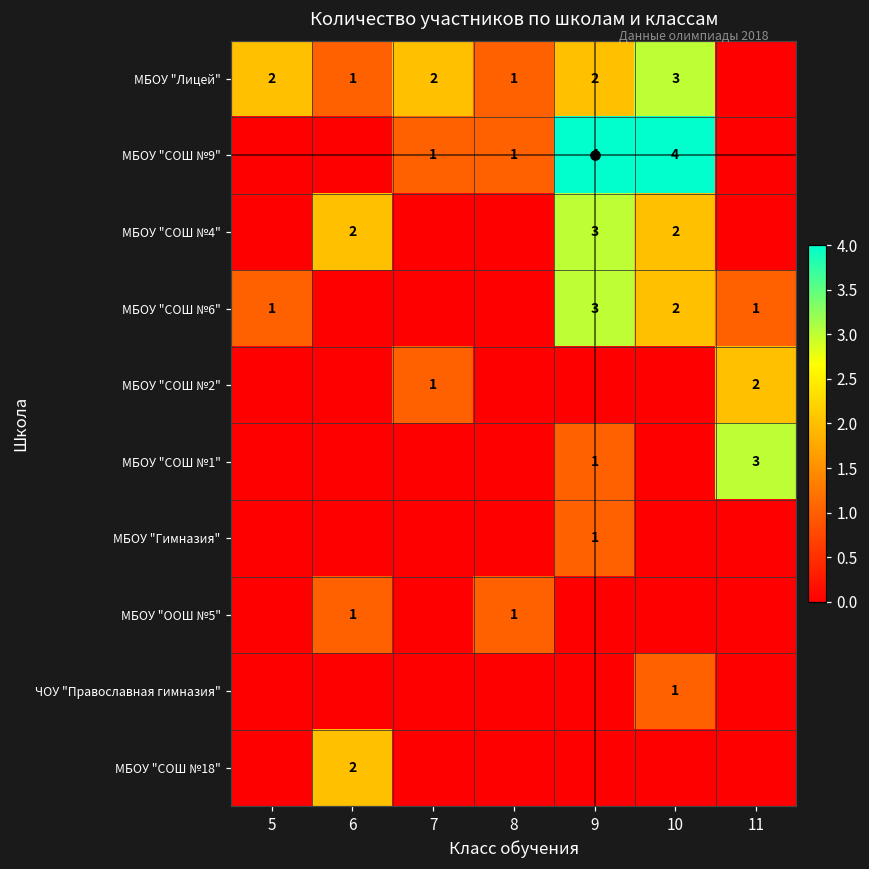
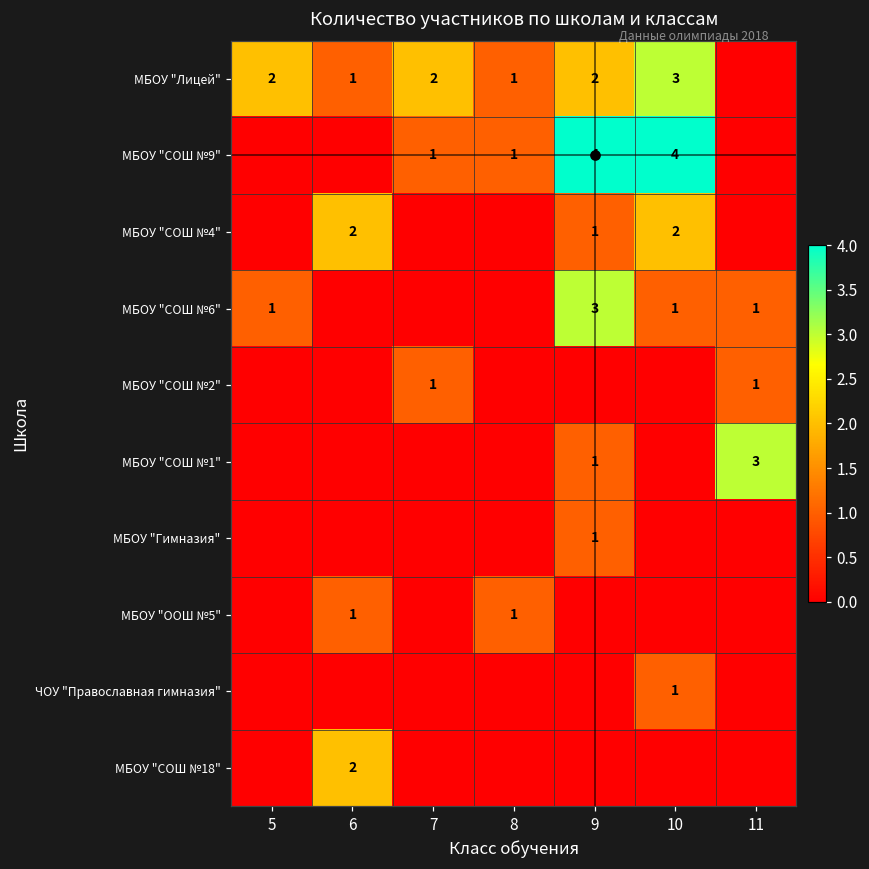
  {
    "МБОУ \"Лицей\"": {
      "5": 2,
      "6": 1,
      "7": 2,
      "8": 1,
      "9": 2,
      "10": 3
    },
    "МБОУ \"СОШ №9\"": {
      "7": 1,
      "8": 1,
      "10": 4
    },
    "МБОУ \"СОШ №4\"": {
      "6": 2,
-     "9": 3,
+     "9": 1,
      "10": 2
    },
    "МБОУ \"СОШ №6\"": {
      "5": 1,
      "9": 3,
-     "10": 2,
+     "10": 1,
      "11": 1
    },
    "МБОУ \"СОШ №2\"": {
      "7": 1,
-     "11": 2
+     "11": 1
    },
    "МБОУ \"СОШ №1\"": {
      "9": 1,
      "11": 3
    },
    "МБОУ \"Гимназия\"": {
      "9": 1
    },
    "МБОУ \"ООШ №5\"": {
      "6": 1,
      "8": 1
    },
    "ЧОУ \"Православная гимназия\"": {
      "10": 1
    },
    "МБОУ \"СОШ №18\"": {
      "6": 2
    }
  }
